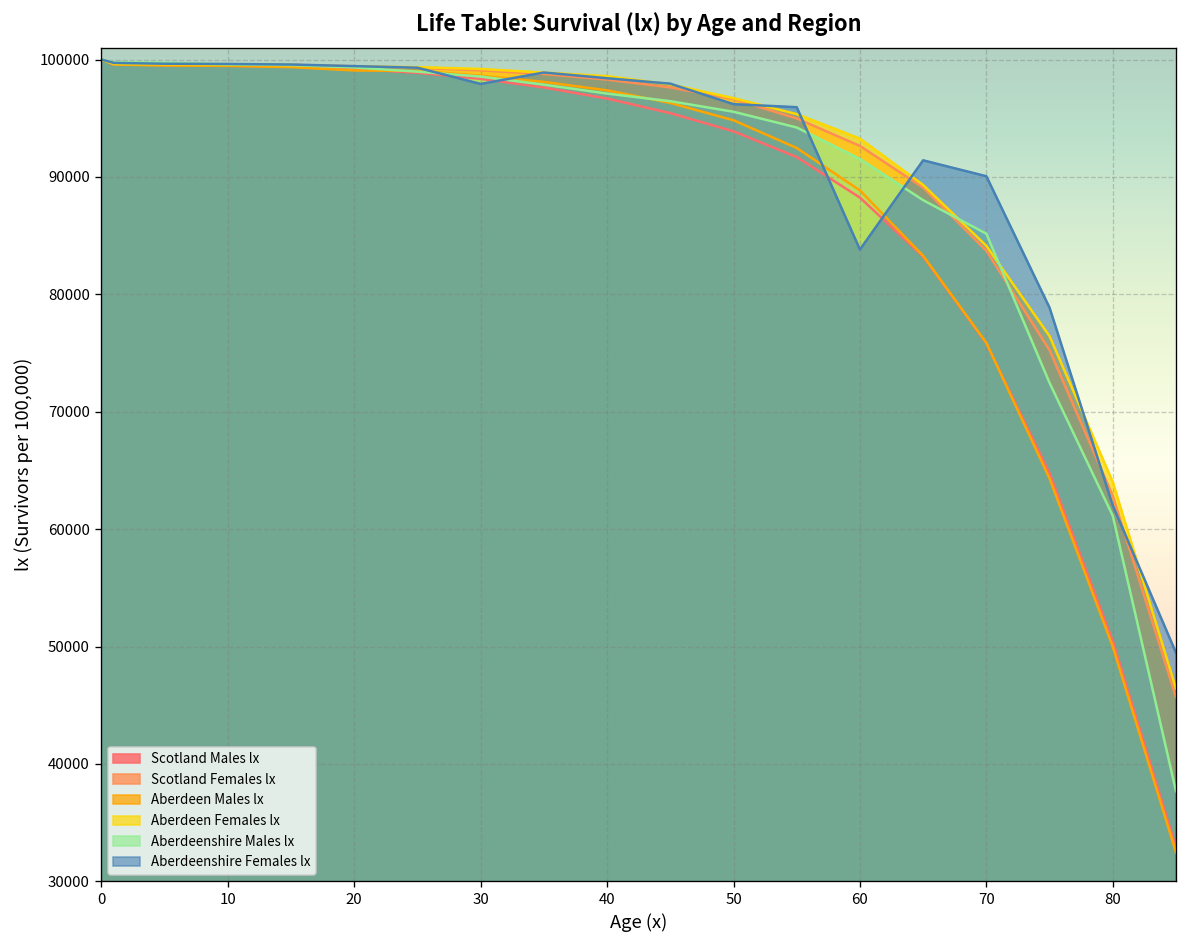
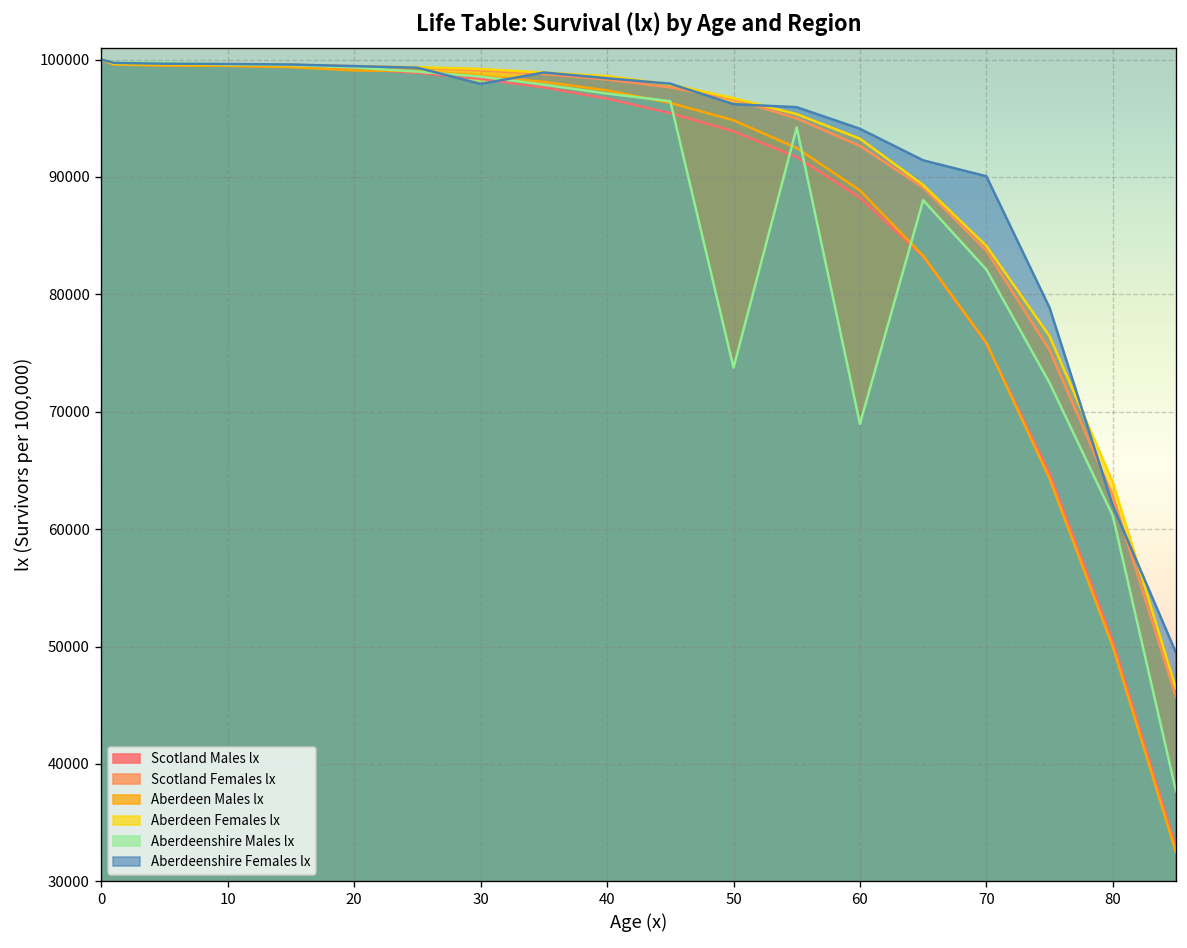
  {
    "Aberdeenshire Males lx": {
      "40": 97000,
-     "50": 96000,
-     "60": 92000,
-     "70": 85000,
+     "50": 74000,
+     "60": 69000,
+     "70": 82000,
      "80": 61000
    },
    "Aberdeenshire Females lx": {
      "30": 98000,
      "50": 96000,
-     "60": 84000,
+     "60": 94000,
      "70": 90000,
      "80": 62000
    }
  }
